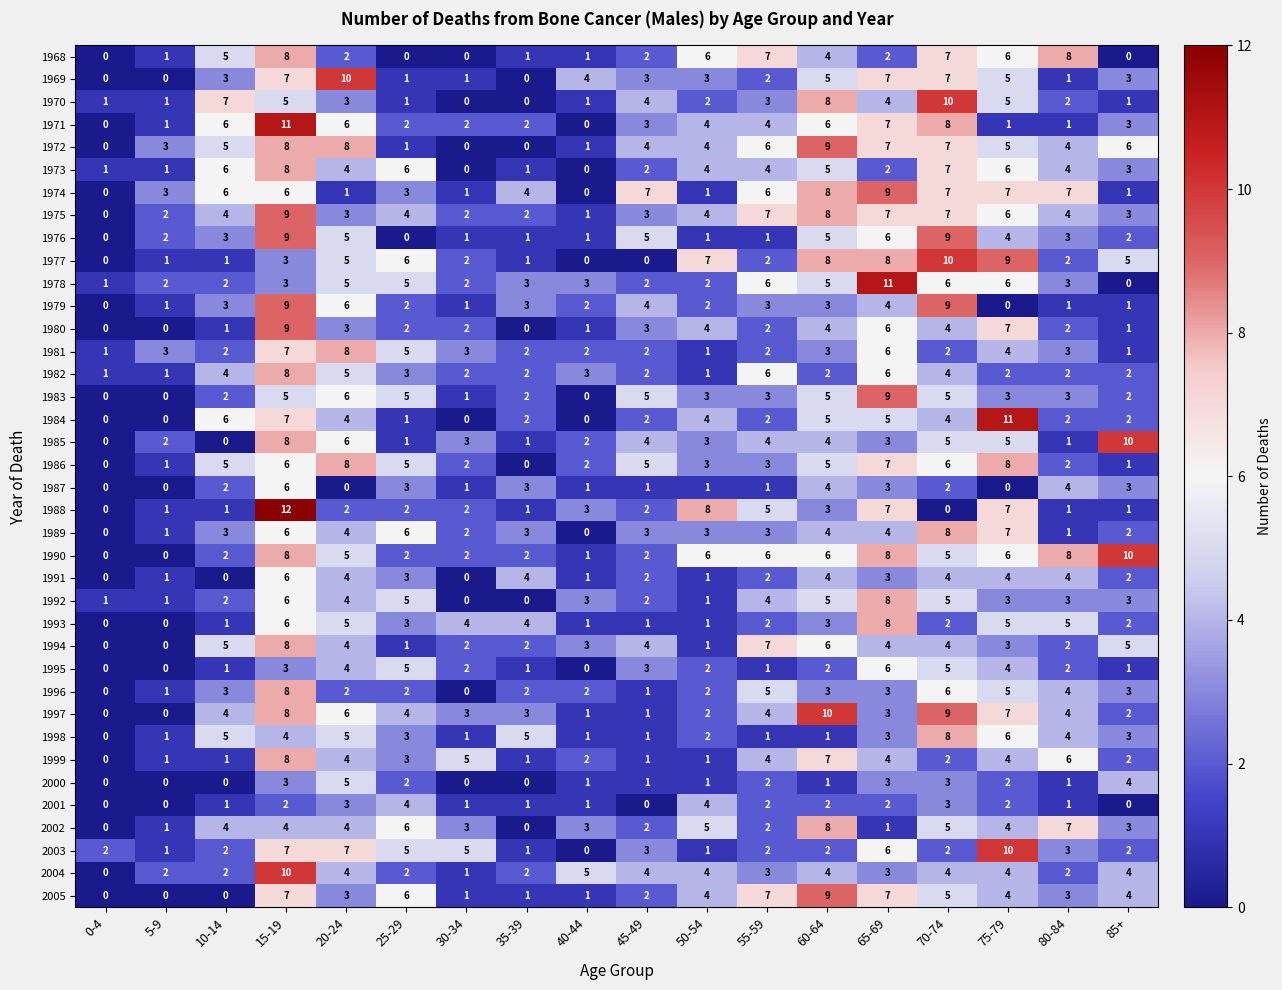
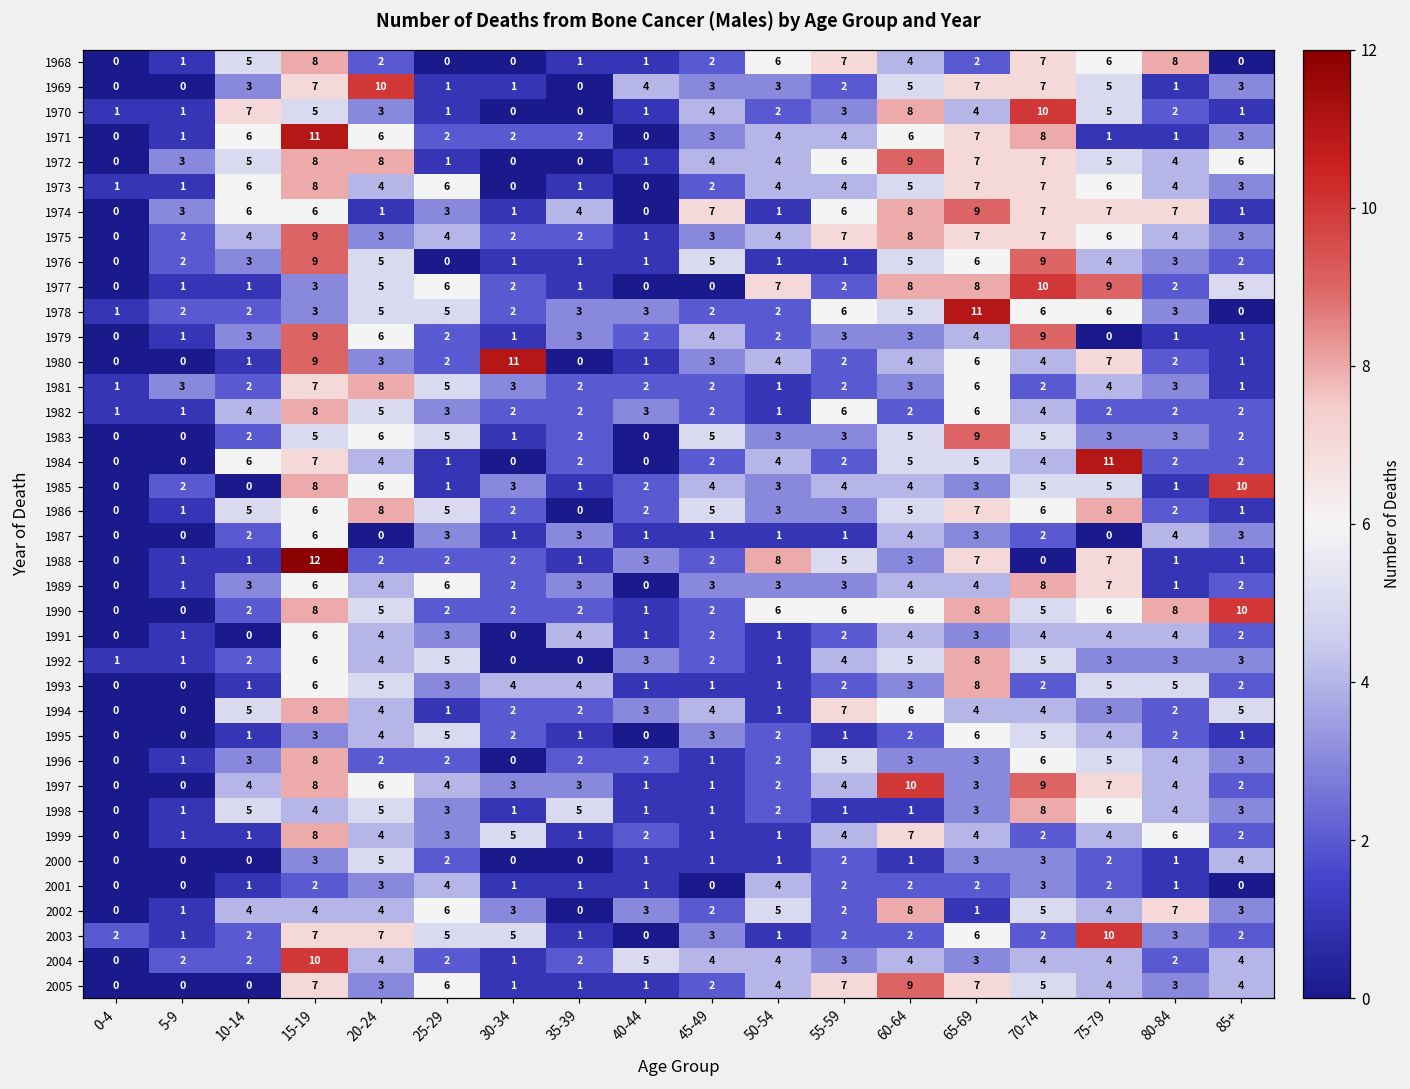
  {
    "1973": {
      "0-4": 1,
      "5-9": 1,
      "10-14": 6,
      "15-19": 8,
      "20-24": 4,
      "25-29": 6,
      "30-34": 0,
      "35-39": 1,
      "40-44": 0,
      "45-49": 2,
      "50-54": 4,
      "55-59": 4,
      "60-64": 5,
-     "65-69": 2,
+     "65-69": 7,
      "70-74": 7,
      "75-79": 6,
      "80-84": 4,
      "85+": 3
    },
    "1980": {
      "0-4": 0,
      "5-9": 0,
      "10-14": 1,
      "15-19": 9,
      "20-24": 3,
      "25-29": 2,
-     "30-34": 2,
+     "30-34": 11,
      "35-39": 0,
      "40-44": 1,
      "45-49": 3,
      "50-54": 4,
      "55-59": 2,
      "60-64": 4,
      "65-69": 6,
      "70-74": 4,
      "75-79": 7,
      "80-84": 2,
      "85+": 1
    }
  }
